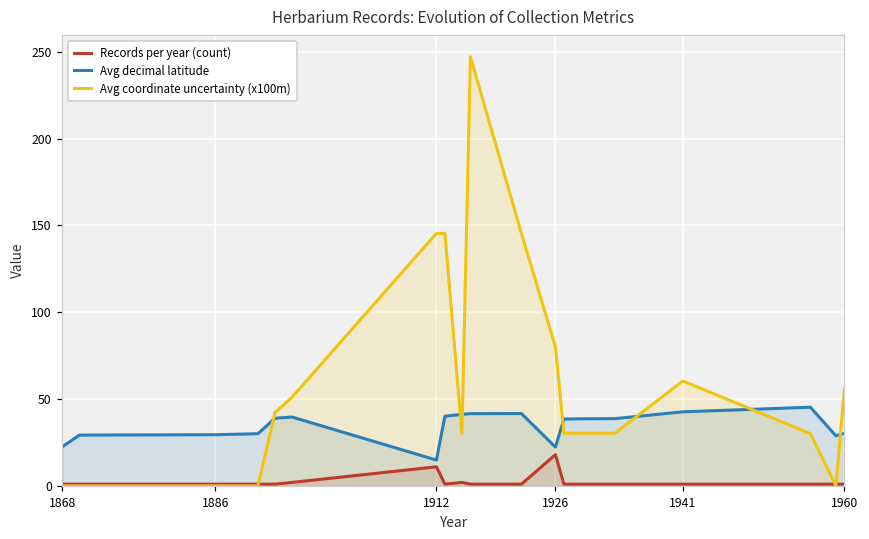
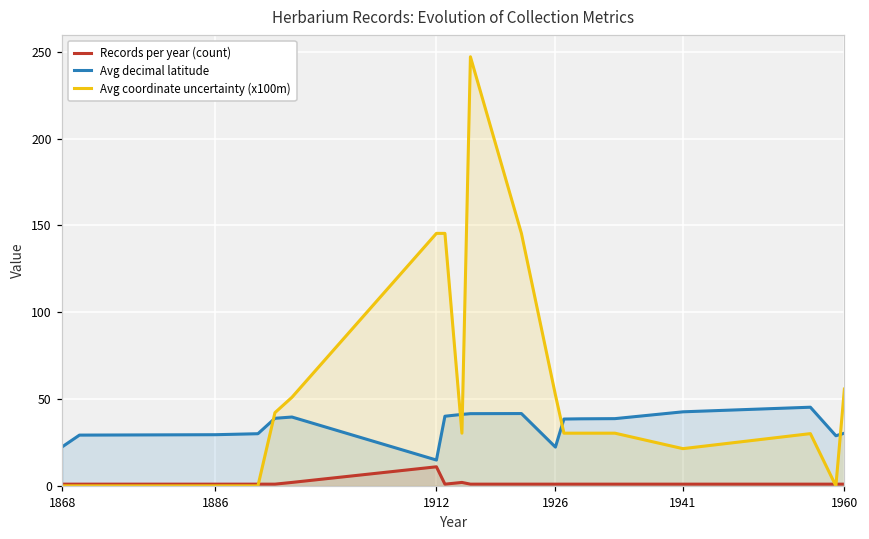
  {
    "Records per year (count)": {
      "1912": 11,
-     "1926": 18,
+     "1926": 1,
      "1941": 1,
      "1960": 1
    },
    "Avg decimal latitude": {
      "1868": 23,
      "1886": 29,
      "1912": 15,
      "1926": 22,
      "1941": 43,
      "1960": 30
    },
    "Avg coordinate uncertainty (x100m)": {
      "1912": 145,
-     "1926": 80,
-     "1941": 60,
+     "1926": 52,
+     "1941": 21,
      "1960": 56
    }
  }
